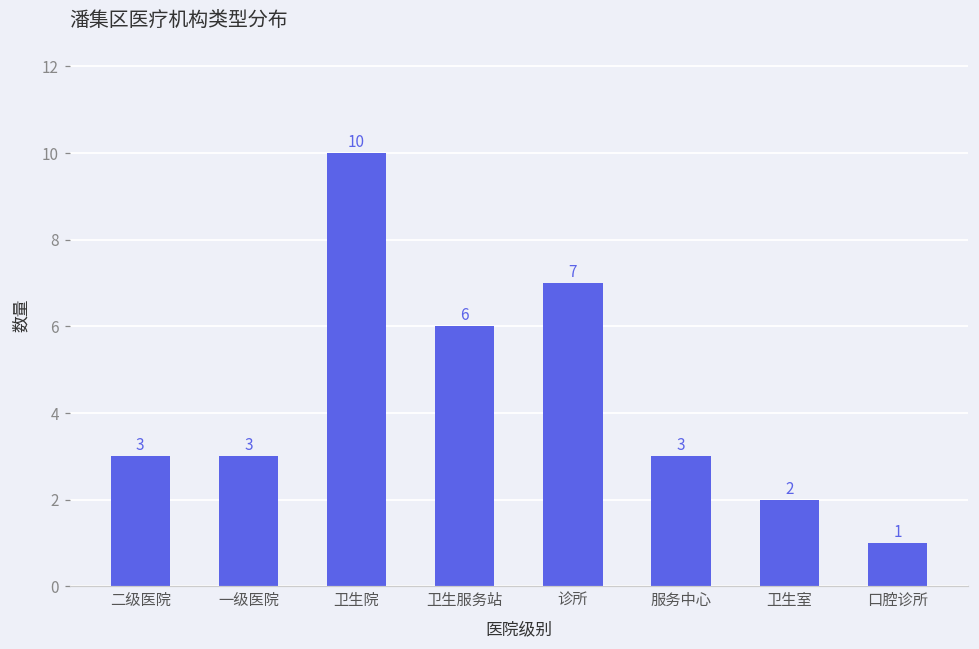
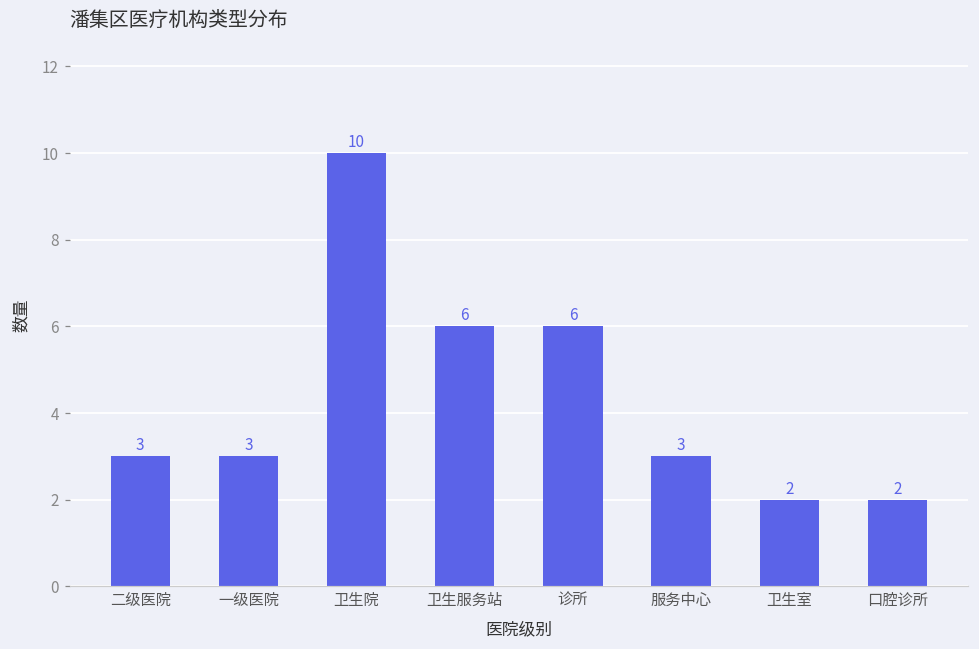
  {
    "二级医院": 3,
    "一级医院": 3,
    "卫生院": 10,
    "卫生服务站": 6,
-   "诊所": 7,
+   "诊所": 6,
    "服务中心": 3,
    "卫生室": 2,
-   "口腔诊所": 1
+   "口腔诊所": 2
  }
